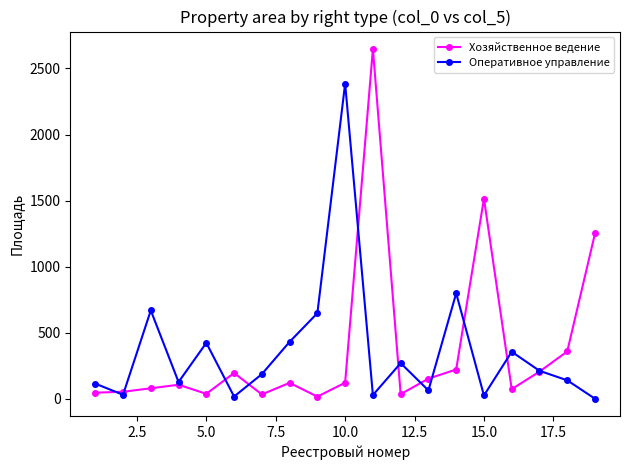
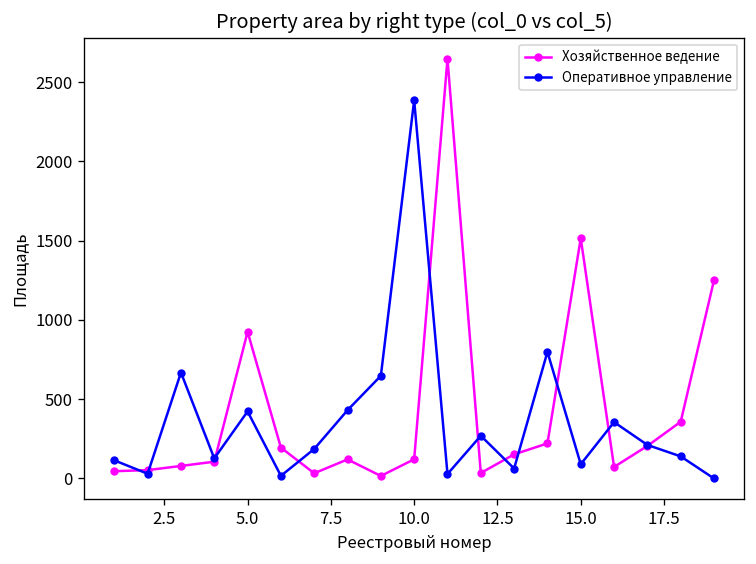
  {
    "Хозяйственное ведение": {
-     "5.0": 40,
+     "5.0": 920,
      "10.0": 120,
      "15.0": 1520
    },
    "Оперативное управление": {
      "5.0": 420,
      "10.0": 2390,
-     "15.0": 20
+     "15.0": 90
    }
  }
